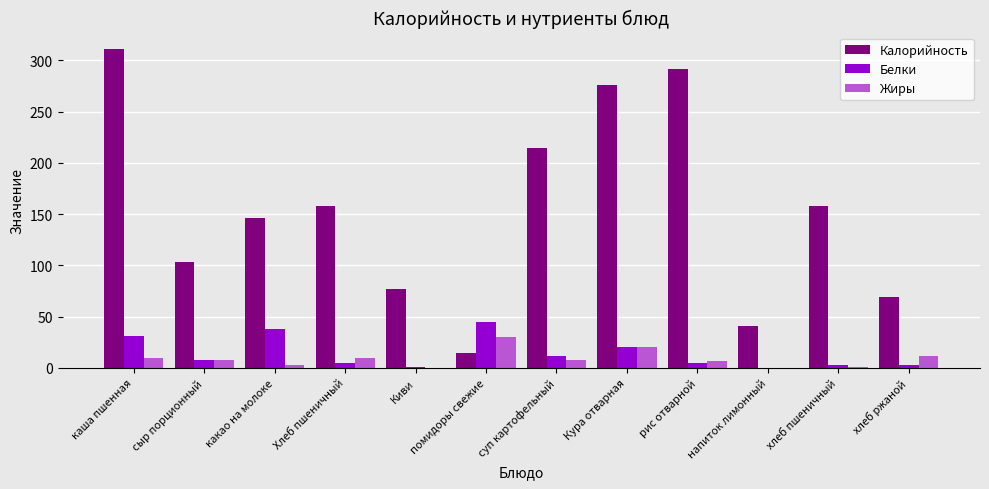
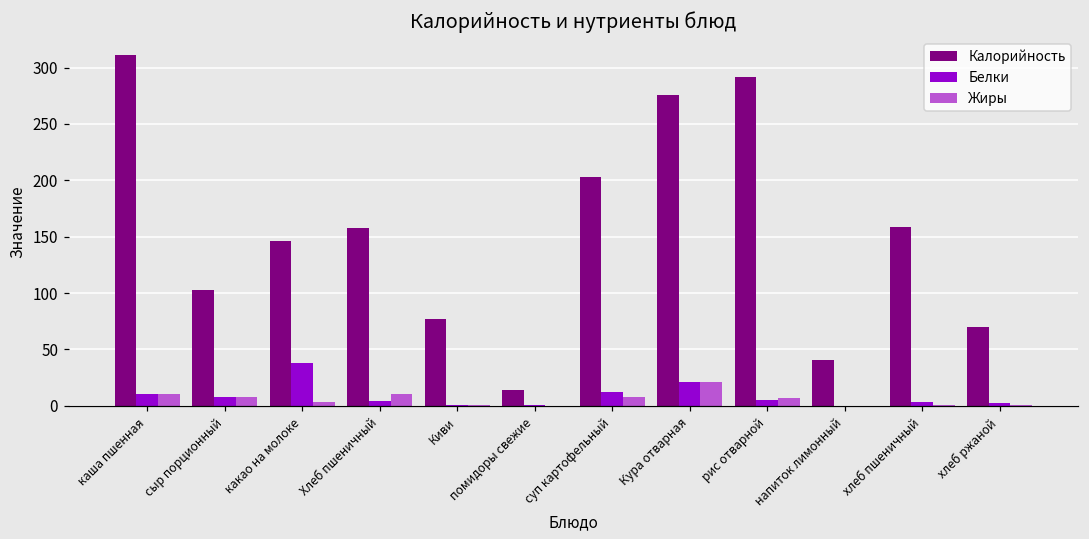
  {
    "Калорийность": {
      "каша пшенная": 312,
      "сыр порционный": 103,
      "какао на молоке": 146,
      "Хлеб пшеничный": 158,
      "Киви": 77,
      "помидоры свежие": 14,
-     "суп картофельный": 215,
+     "суп картофельный": 203,
      "Кура отварная": 276,
      "рис отварной": 292,
      "напиток лимонный": 41,
      "хлеб пшеничный": 158,
      "хлеб ржаной": 70
    },
    "Белки": {
-     "каша пшенная": 31,
+     "каша пшенная": 11,
      "сыр порционный": 8,
      "какао на молоке": 38,
      "Хлеб пшеничный": 5,
-     "помидоры свежие": 45,
+     "помидоры свежие": 1,
      "суп картофельный": 12,
      "Кура отварная": 21,
      "рис отварной": 5,
      "хлеб пшеничный": 3,
      "хлеб ржаной": 3
    },
    "Жиры": {
      "каша пшенная": 10,
      "сыр порционный": 8,
      "какао на молоке": 3,
      "Хлеб пшеничный": 10,
-     "помидоры свежие": 30,
+     "помидоры свежие": 0,
      "суп картофельный": 8,
      "Кура отварная": 21,
      "рис отварной": 7,
      "напиток лимонный": 0,
-     "хлеб ржаной": 11
+     "хлеб ржаной": 1
    }
  }
